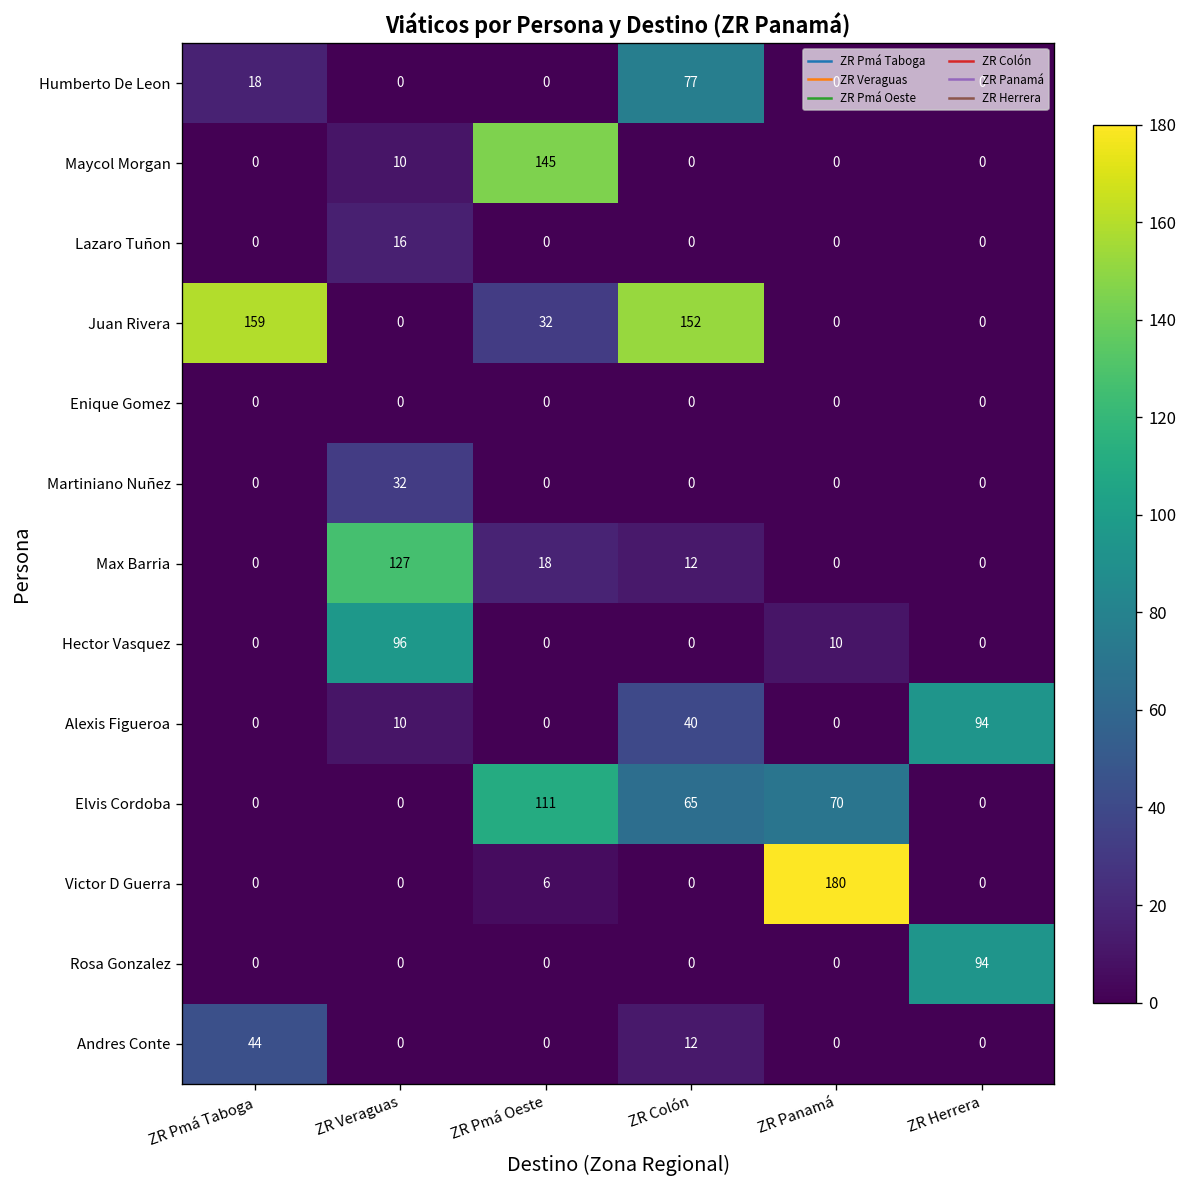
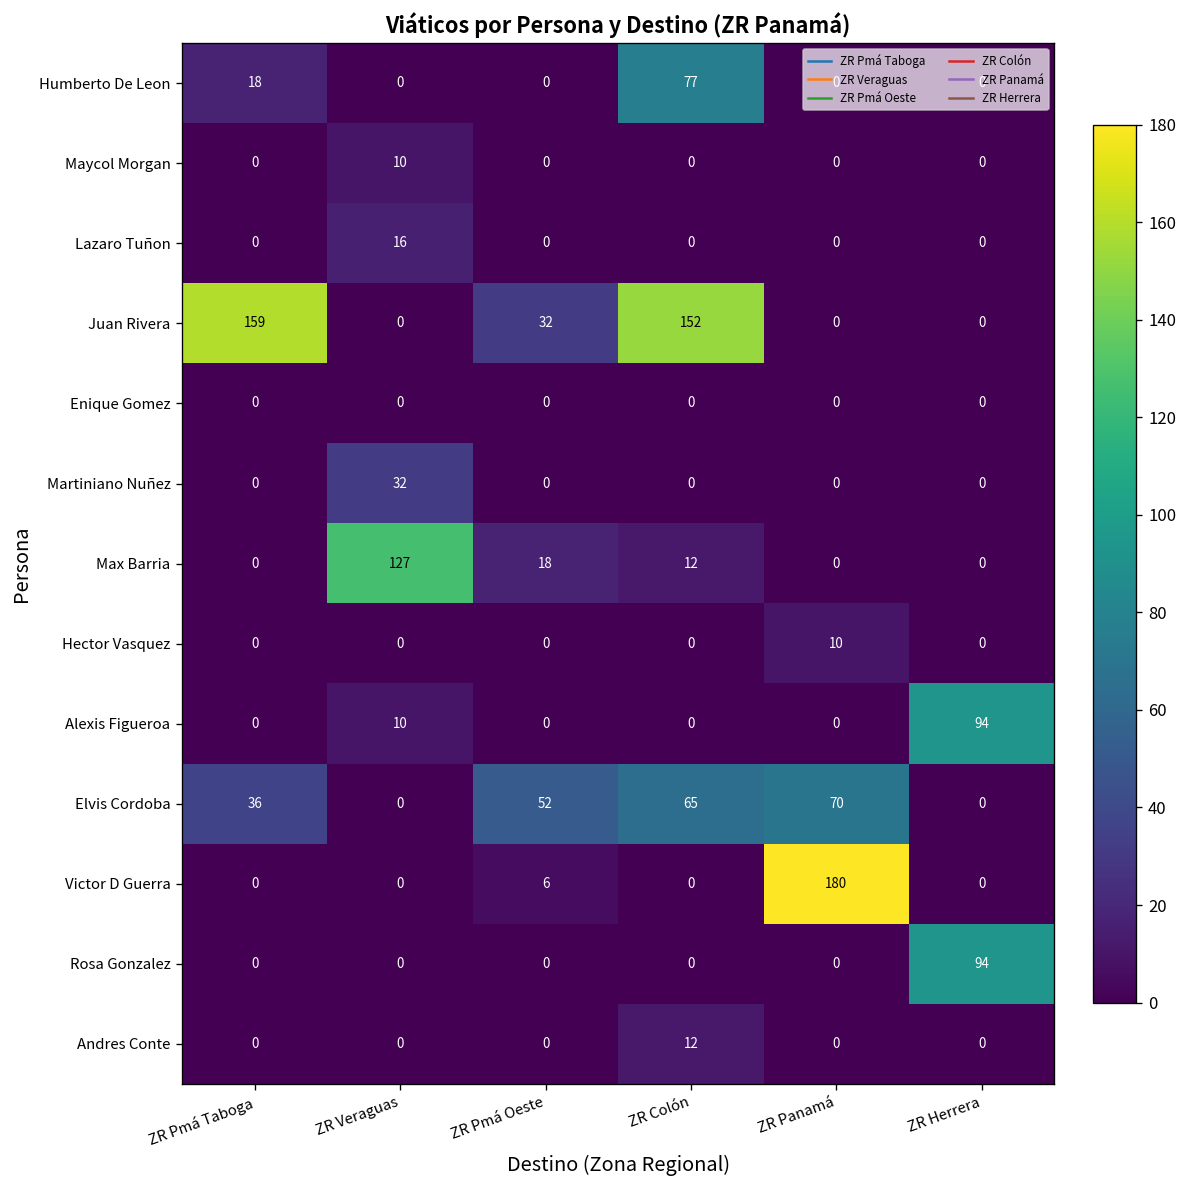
  {
    "Humberto De Leon": {
      "ZR Pmá Taboga": 18,
      "ZR Veraguas": 0,
      "ZR Pmá Oeste": 0,
      "ZR Colón": 77
    },
    "Maycol Morgan": {
      "ZR Pmá Taboga": 0,
      "ZR Veraguas": 10,
-     "ZR Pmá Oeste": 145,
+     "ZR Pmá Oeste": 0,
      "ZR Colón": 0,
      "ZR Panamá": 0,
      "ZR Herrera": 0
    },
    "Lazaro Tuñon": {
      "ZR Pmá Taboga": 0,
      "ZR Veraguas": 16,
      "ZR Pmá Oeste": 0,
      "ZR Colón": 0,
      "ZR Panamá": 0,
      "ZR Herrera": 0
    },
    "Juan Rivera": {
      "ZR Pmá Taboga": 159,
      "ZR Veraguas": 0,
      "ZR Pmá Oeste": 32,
      "ZR Colón": 152,
      "ZR Panamá": 0,
      "ZR Herrera": 0
    },
    "Enique Gomez": {
      "ZR Pmá Taboga": 0,
      "ZR Veraguas": 0,
      "ZR Pmá Oeste": 0,
      "ZR Colón": 0,
      "ZR Panamá": 0,
      "ZR Herrera": 0
    },
    "Martiniano Nuñez": {
      "ZR Pmá Taboga": 0,
      "ZR Veraguas": 32,
      "ZR Pmá Oeste": 0,
      "ZR Colón": 0,
      "ZR Panamá": 0,
      "ZR Herrera": 0
    },
    "Max Barria": {
      "ZR Pmá Taboga": 0,
      "ZR Veraguas": 127,
      "ZR Pmá Oeste": 18,
      "ZR Colón": 12,
      "ZR Panamá": 0,
      "ZR Herrera": 0
    },
    "Hector Vasquez": {
      "ZR Pmá Taboga": 0,
-     "ZR Veraguas": 96,
+     "ZR Veraguas": 0,
      "ZR Pmá Oeste": 0,
      "ZR Colón": 0,
      "ZR Panamá": 10,
      "ZR Herrera": 0
    },
    "Alexis Figueroa": {
      "ZR Pmá Taboga": 0,
      "ZR Veraguas": 10,
      "ZR Pmá Oeste": 0,
-     "ZR Colón": 40,
+     "ZR Colón": 0,
      "ZR Panamá": 0,
      "ZR Herrera": 94
    },
    "Elvis Cordoba": {
-     "ZR Pmá Taboga": 0,
+     "ZR Pmá Taboga": 36,
      "ZR Veraguas": 0,
-     "ZR Pmá Oeste": 111,
+     "ZR Pmá Oeste": 52,
      "ZR Colón": 65,
      "ZR Panamá": 70,
      "ZR Herrera": 0
    },
    "Victor D Guerra": {
      "ZR Pmá Taboga": 0,
      "ZR Veraguas": 0,
      "ZR Pmá Oeste": 6,
      "ZR Colón": 0,
      "ZR Panamá": 180,
      "ZR Herrera": 0
    },
    "Rosa Gonzalez": {
      "ZR Pmá Taboga": 0,
      "ZR Veraguas": 0,
      "ZR Pmá Oeste": 0,
      "ZR Colón": 0,
      "ZR Panamá": 0,
      "ZR Herrera": 94
    },
    "Andres Conte": {
-     "ZR Pmá Taboga": 44,
+     "ZR Pmá Taboga": 0,
      "ZR Veraguas": 0,
      "ZR Pmá Oeste": 0,
      "ZR Colón": 12,
      "ZR Panamá": 0,
      "ZR Herrera": 0
    }
  }
